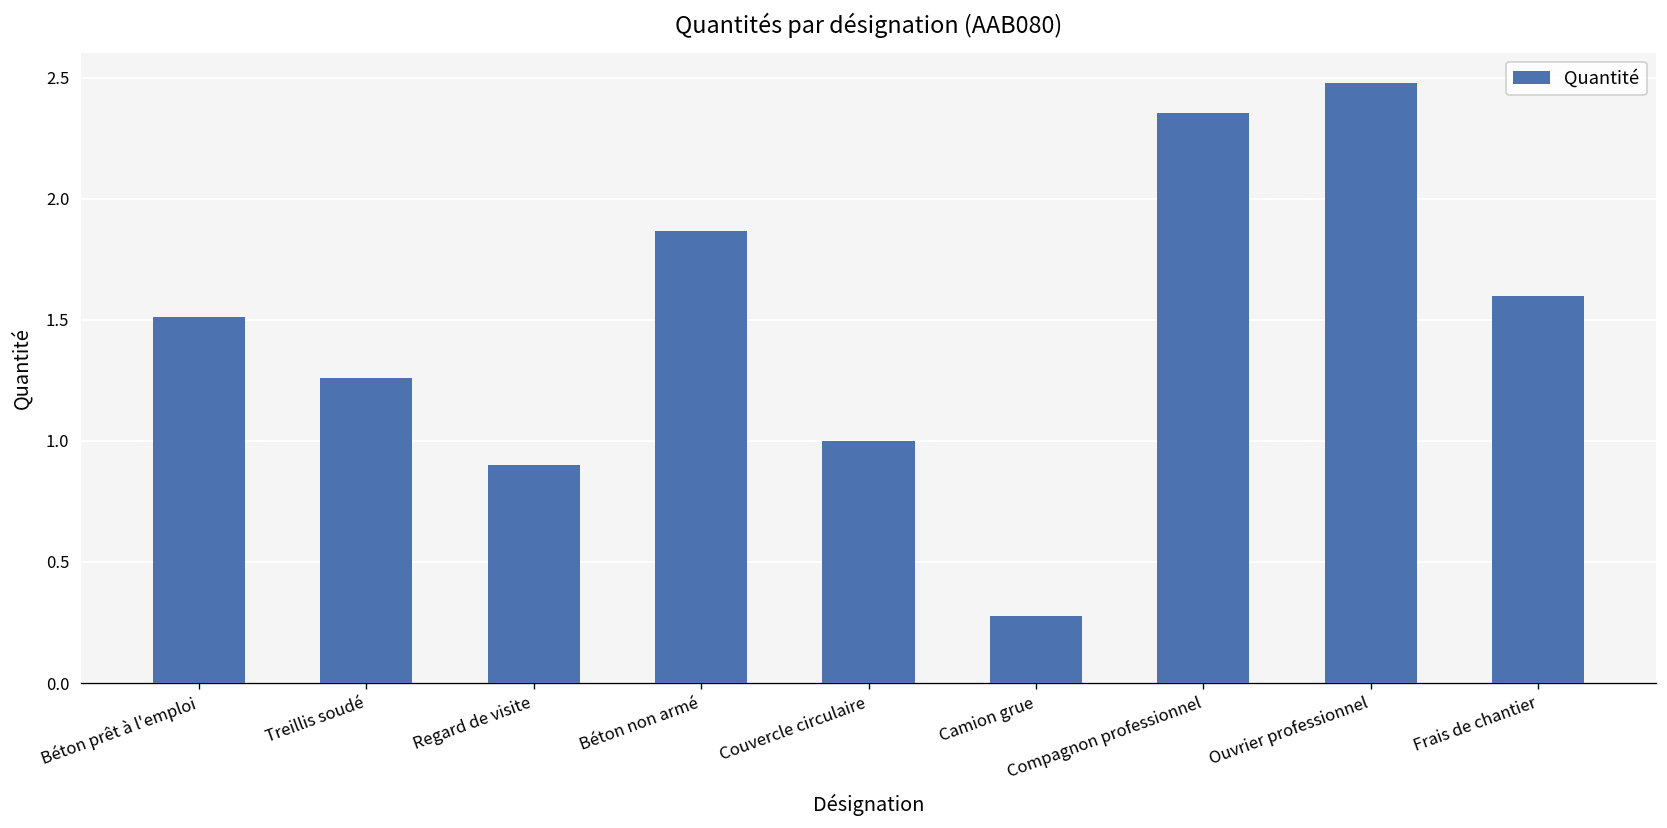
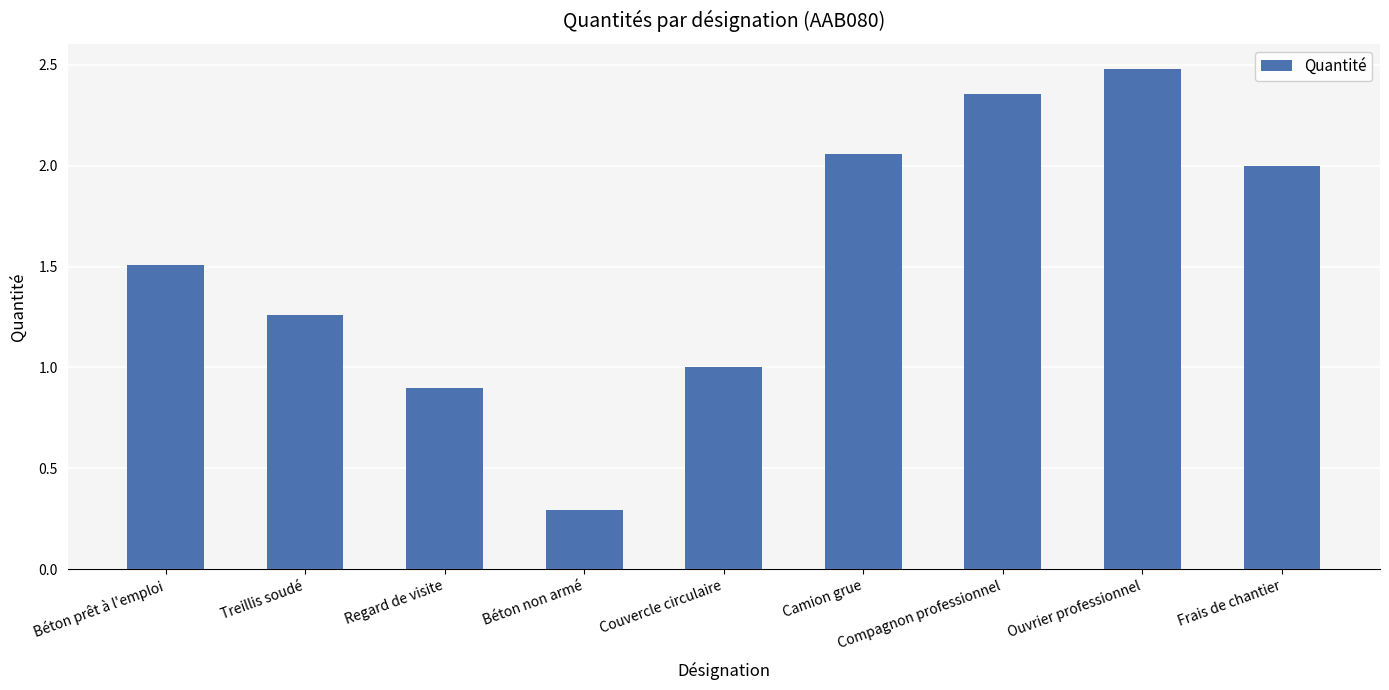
  {
    "Béton prêt à l'emploi": 1.51,
    "Treillis soudé": 1.26,
    "Regard de visite": 0.90,
-   "Béton non armé": 1.87,
+   "Béton non armé": 0.29,
    "Couvercle circulaire": 1.00,
-   "Camion grue": 0.28,
+   "Camion grue": 2.06,
    "Compagnon professionnel": 2.35,
    "Ouvrier professionnel": 2.48,
-   "Frais de chantier": 1.6
+   "Frais de chantier": 2.0
  }
